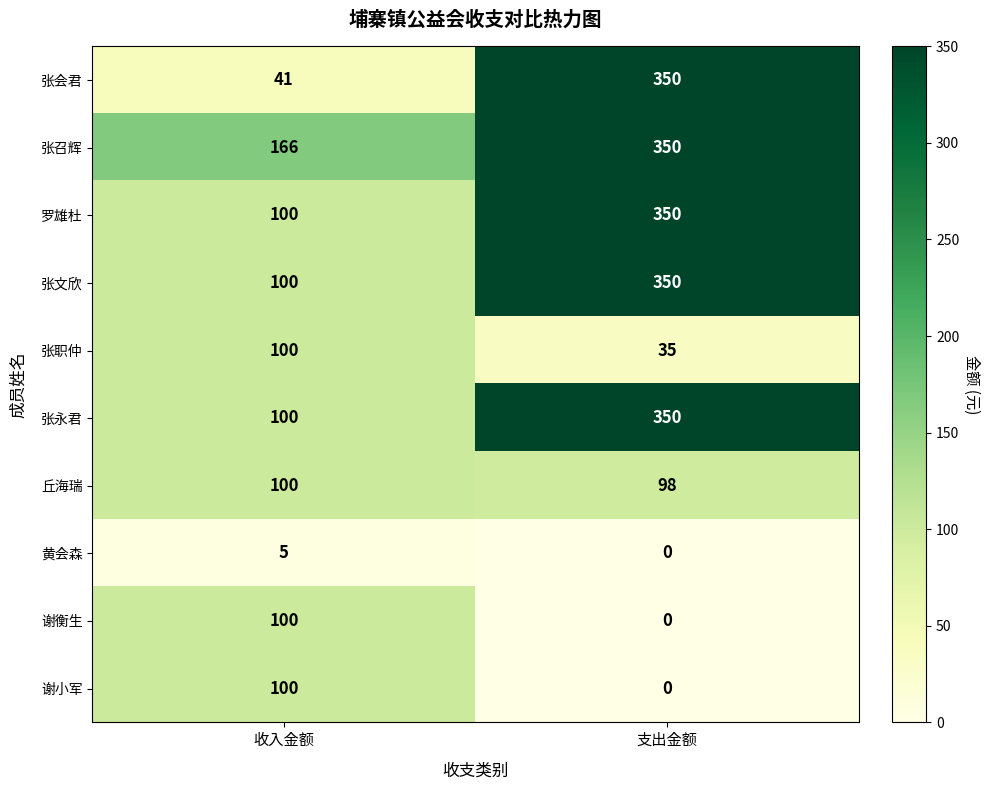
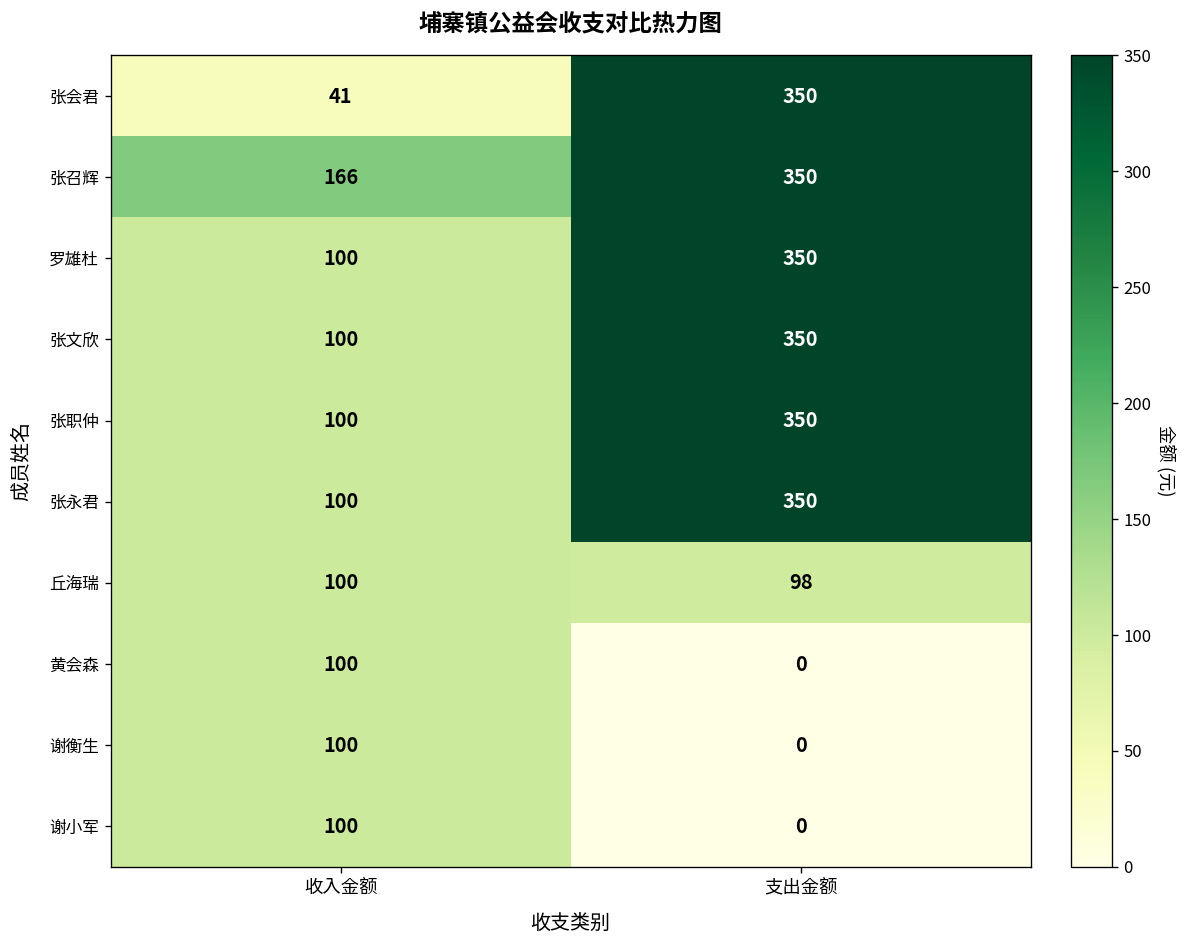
  {
    "张会君": {
      "收入金额": 41,
      "支出金额": 350
    },
    "张召辉": {
      "收入金额": 166,
      "支出金额": 350
    },
    "罗雄杜": {
      "收入金额": 100,
      "支出金额": 350
    },
    "张文欣": {
      "收入金额": 100,
      "支出金额": 350
    },
    "张职仲": {
      "收入金额": 100,
-     "支出金额": 35
+     "支出金额": 350
    },
    "张永君": {
      "收入金额": 100,
      "支出金额": 350
    },
    "丘海瑞": {
      "收入金额": 100,
      "支出金额": 98
    },
    "黄会森": {
-     "收入金额": 5,
+     "收入金额": 100,
      "支出金额": 0
    },
    "谢衡生": {
      "收入金额": 100,
      "支出金额": 0
    },
    "谢小军": {
      "收入金额": 100,
      "支出金额": 0
    }
  }
